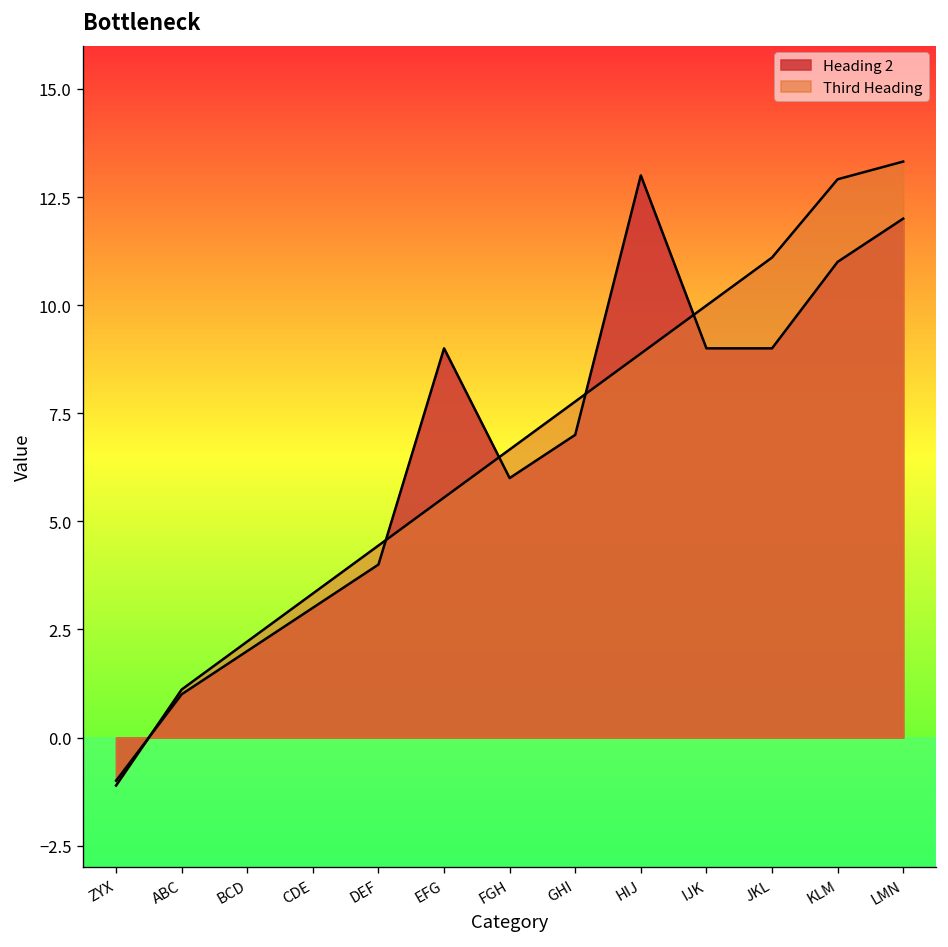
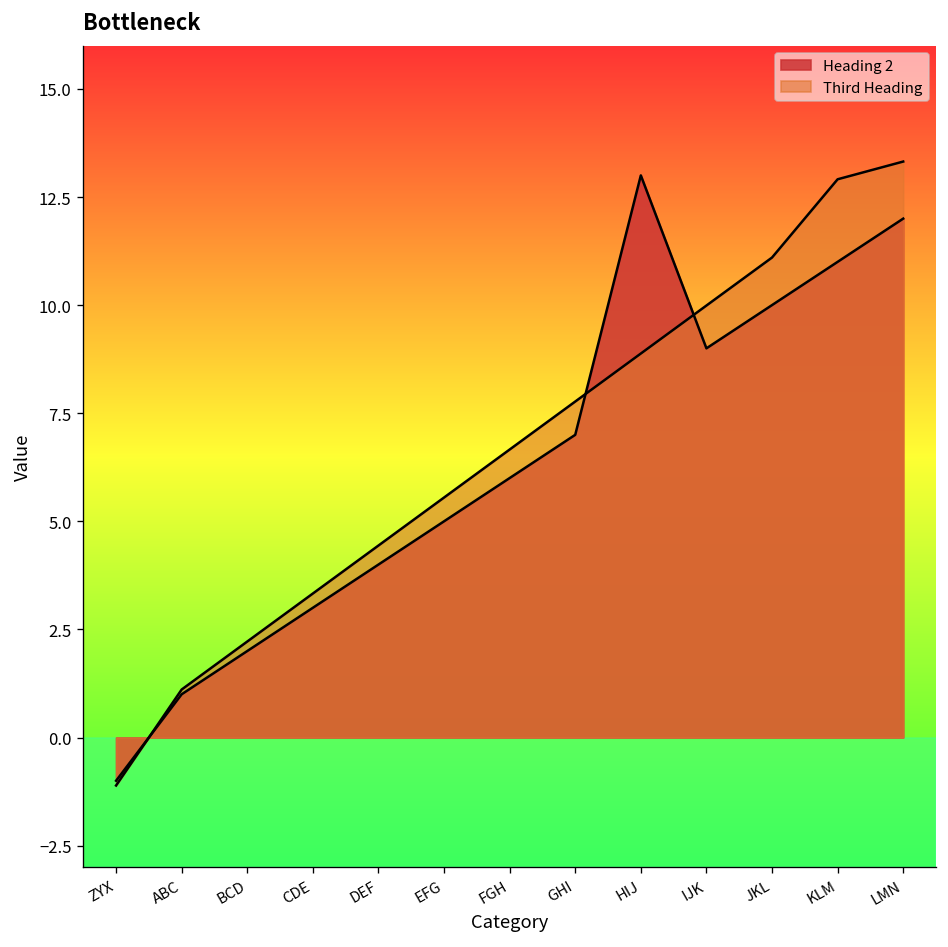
  {
    "Heading 2": {
-     "EFG": 9,
-     "JKL": 9
+     "EFG": 5,
+     "JKL": 10
    }
  }
